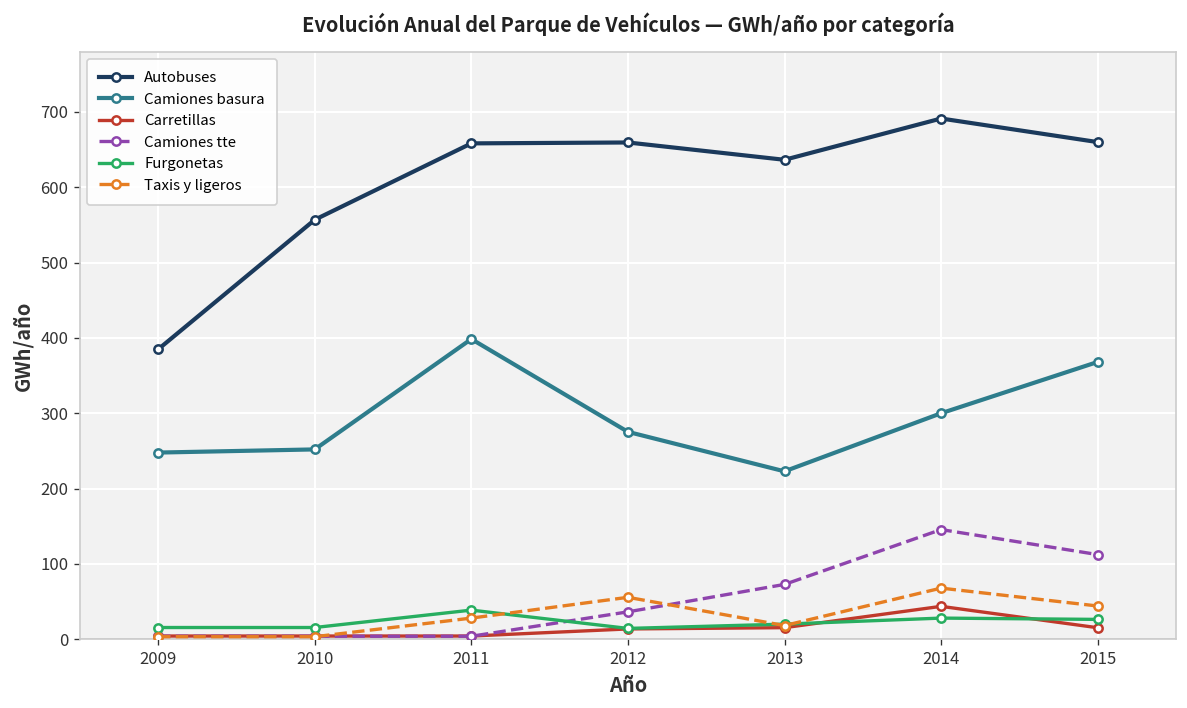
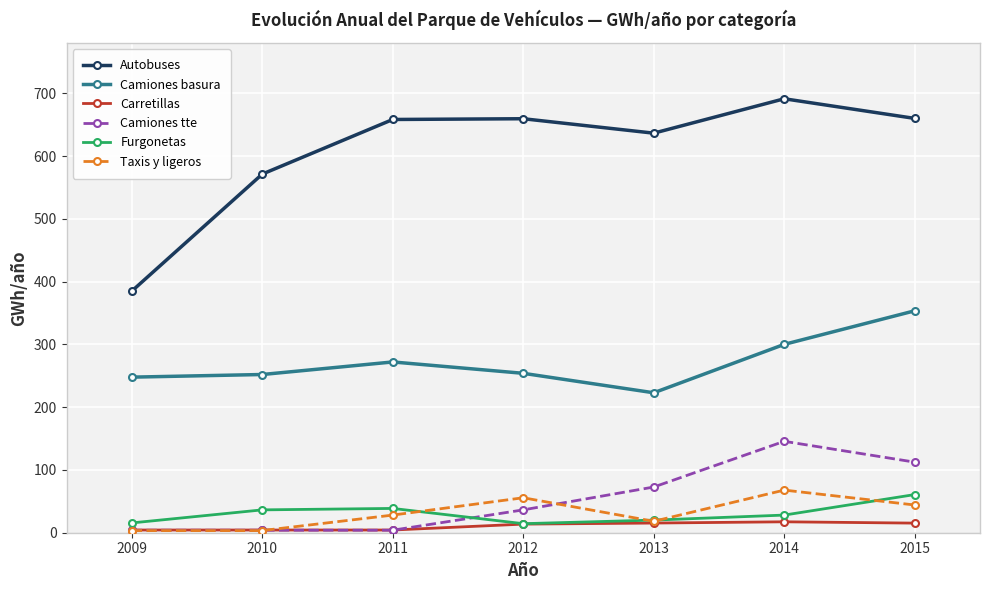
  {
    "Autobuses": {
      "2009": 380,
-     "2010": 560,
+     "2010": 570,
      "2011": 660,
      "2012": 660,
      "2013": 640,
      "2014": 690,
      "2015": 660
    },
    "Camiones basura": {
      "2009": 250,
      "2010": 250,
-     "2011": 400,
-     "2012": 280,
+     "2011": 270,
+     "2012": 250,
      "2013": 220,
      "2014": 300,
-     "2015": 370
+     "2015": 350
    },
    "Carretillas": {
-     "2014": 40,
+     "2014": 20,
      "2015": 20
    },
    "Camiones tte": {
      "2012": 40,
      "2013": 70,
      "2014": 150,
      "2015": 110
    },
    "Furgonetas": {
      "2009": 20,
-     "2010": 20,
+     "2010": 40,
      "2011": 40,
      "2014": 30,
-     "2015": 30
+     "2015": 60
    },
    "Taxis y ligeros": {
      "2011": 30,
      "2012": 60,
      "2014": 70,
      "2015": 40
    }
  }
